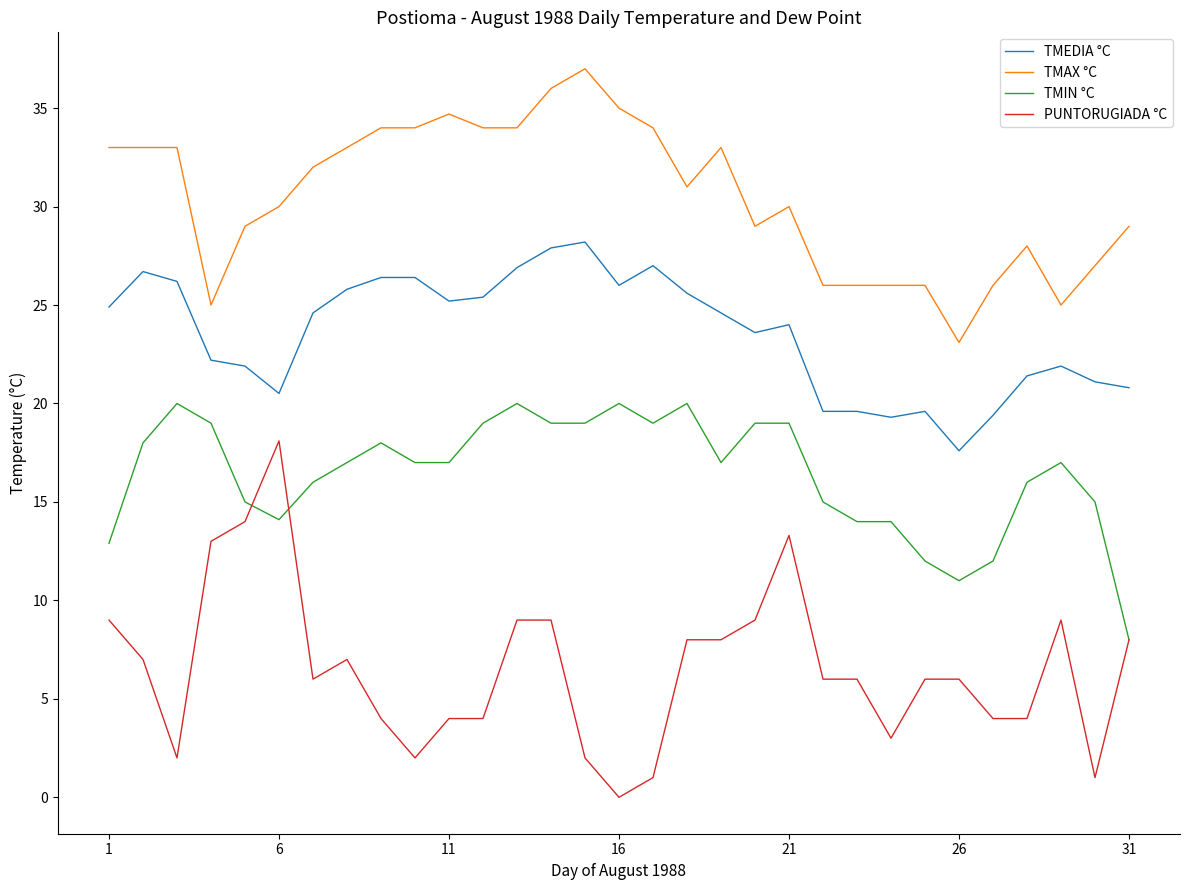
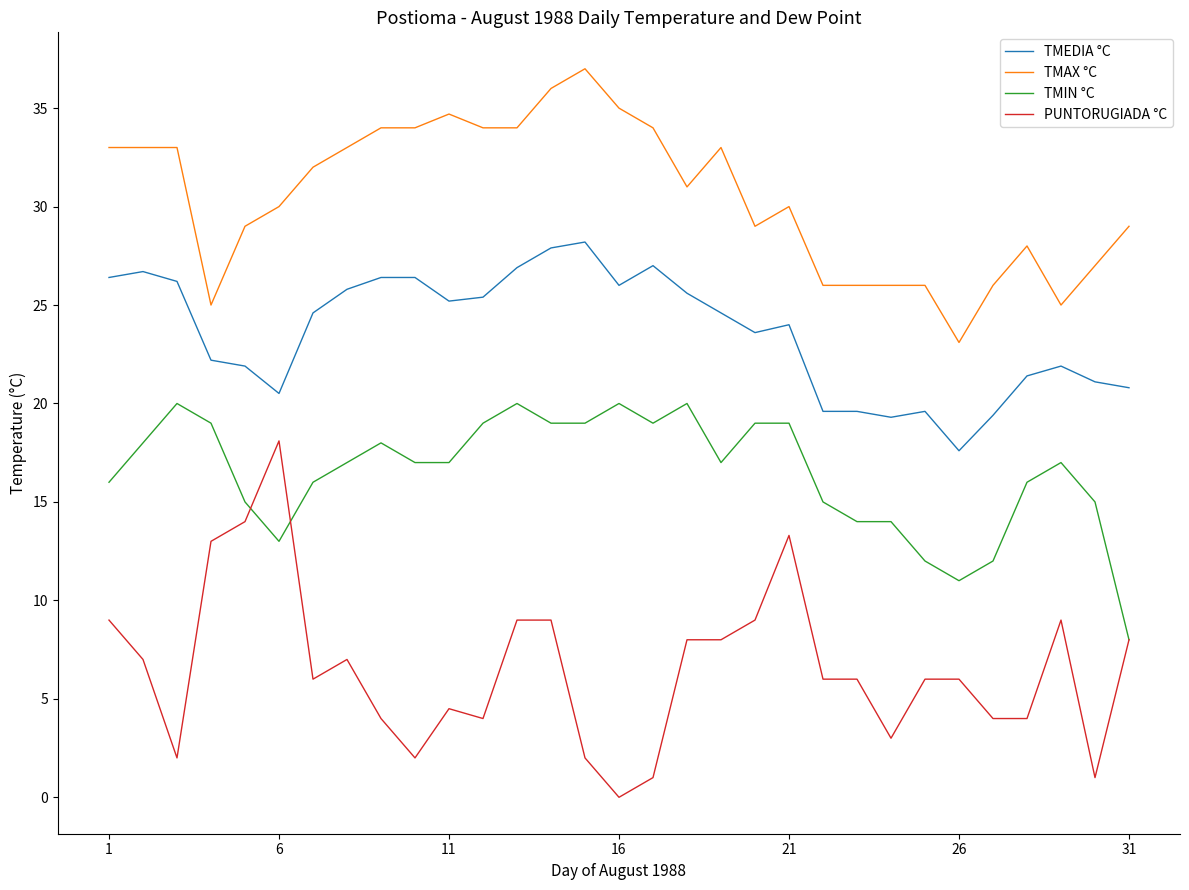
  {
    "TMEDIA °C": {
-     "1": 24.9,
+     "1": 26.4,
      "6": 20.5,
      "11": 25.2,
      "16": 26.0,
      "21": 24.0,
      "26": 17.6,
      "31": 20.8
    },
    "TMAX °C": {
      "1": 33.0,
      "6": 30.0,
      "11": 34.7,
      "16": 35.0,
      "21": 30.0,
      "26": 23.1,
      "31": 29.0
    },
    "TMIN °C": {
-     "1": 12.9,
-     "6": 14.1,
+     "1": 16.0,
+     "6": 13.0,
      "11": 17.0,
      "16": 20.0,
      "21": 19.0,
      "26": 11.0
    },
    "PUNTORUGIADA °C": {
      "1": 9.0,
      "6": 18.1,
-     "11": 4.0,
+     "11": 4.5,
      "16": 0.0,
      "21": 13.3,
      "26": 6.0
    }
  }
